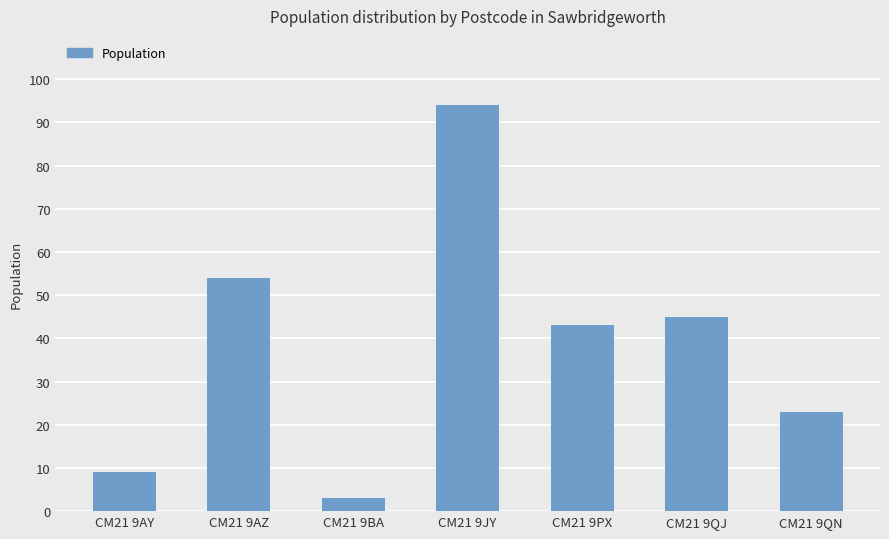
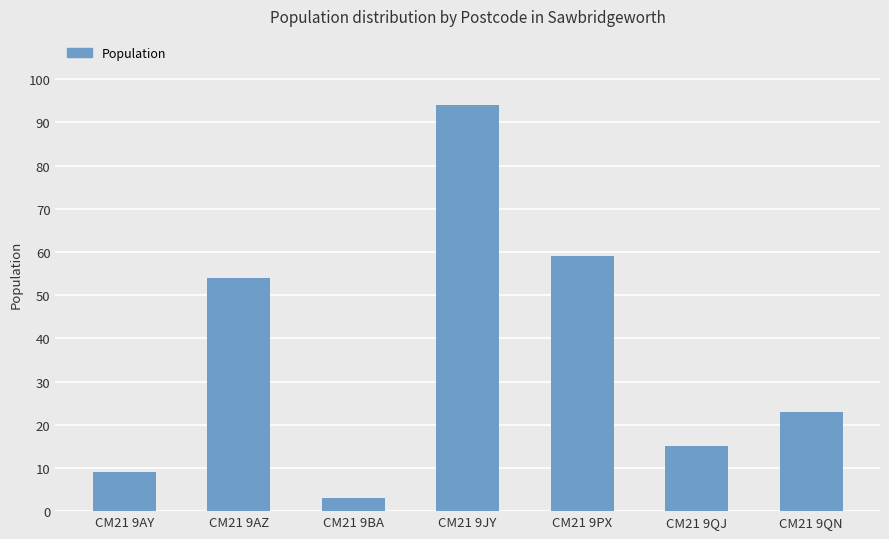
  {
    "CM21 9AY": 9,
    "CM21 9AZ": 54,
    "CM21 9BA": 3,
    "CM21 9JY": 94,
-   "CM21 9PX": 43,
-   "CM21 9QJ": 45,
+   "CM21 9PX": 59,
+   "CM21 9QJ": 15,
    "CM21 9QN": 23
  }
